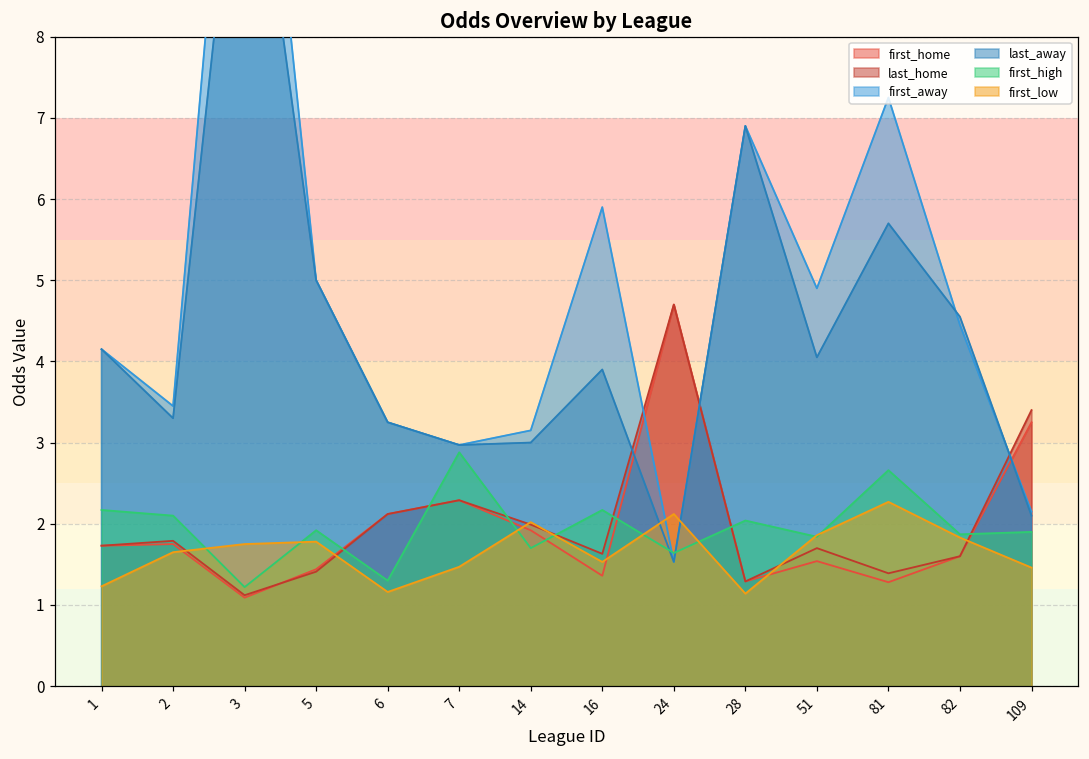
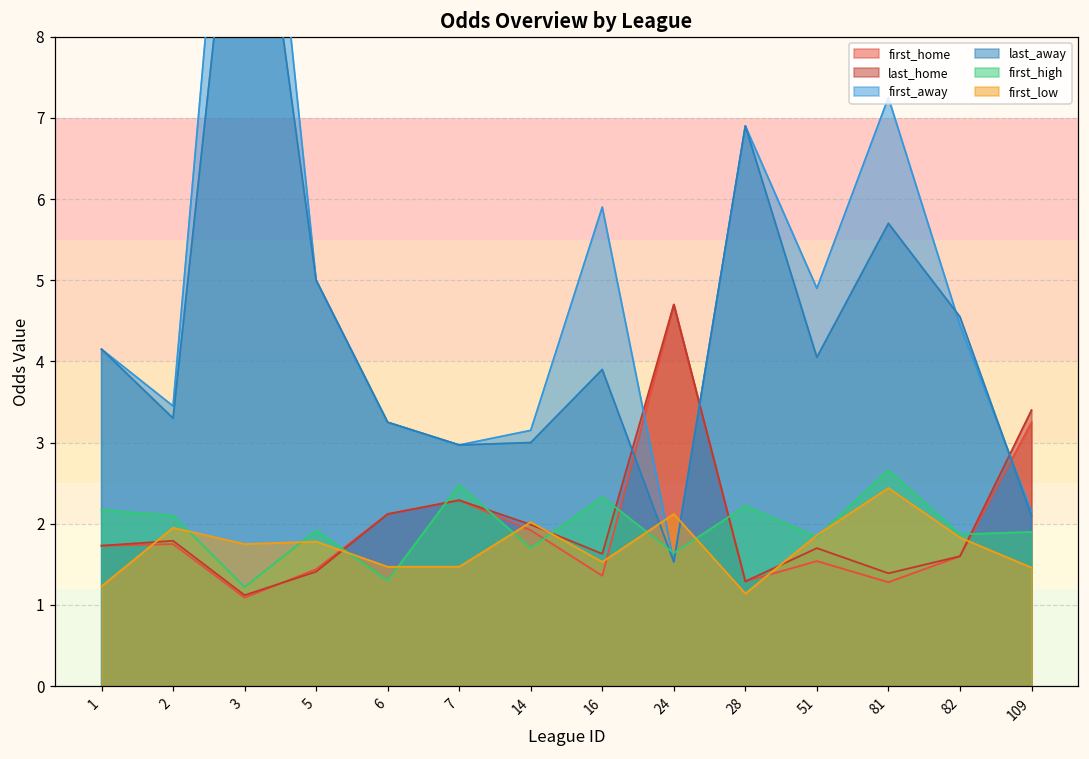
  {
    "first_high": {
      "1": 2.2,
      "2": 2.1,
      "3": 1.2,
      "5": 1.9,
      "6": 1.3,
-     "7": 2.9,
+     "7": 2.5,
      "14": 1.7,
-     "16": 2.2,
+     "16": 2.3,
      "24": 1.6,
-     "28": 2.0,
+     "28": 2.2,
      "81": 2.7,
      "82": 1.9,
      "109": 1.9
    },
    "first_low": {
      "1": 1.2,
-     "2": 1.7,
+     "2": 2.0,
      "3": 1.8,
      "5": 1.8,
-     "6": 1.2,
+     "6": 1.5,
      "7": 1.5,
      "16": 1.5,
      "24": 2.1,
      "28": 1.1,
-     "81": 2.3,
+     "81": 2.4,
      "82": 1.8,
      "109": 1.5
    }
  }
